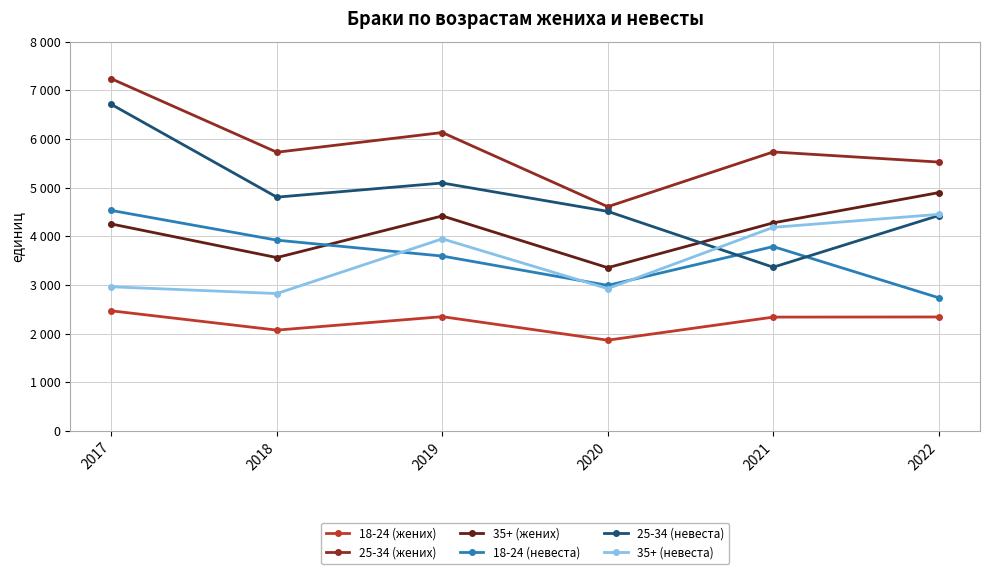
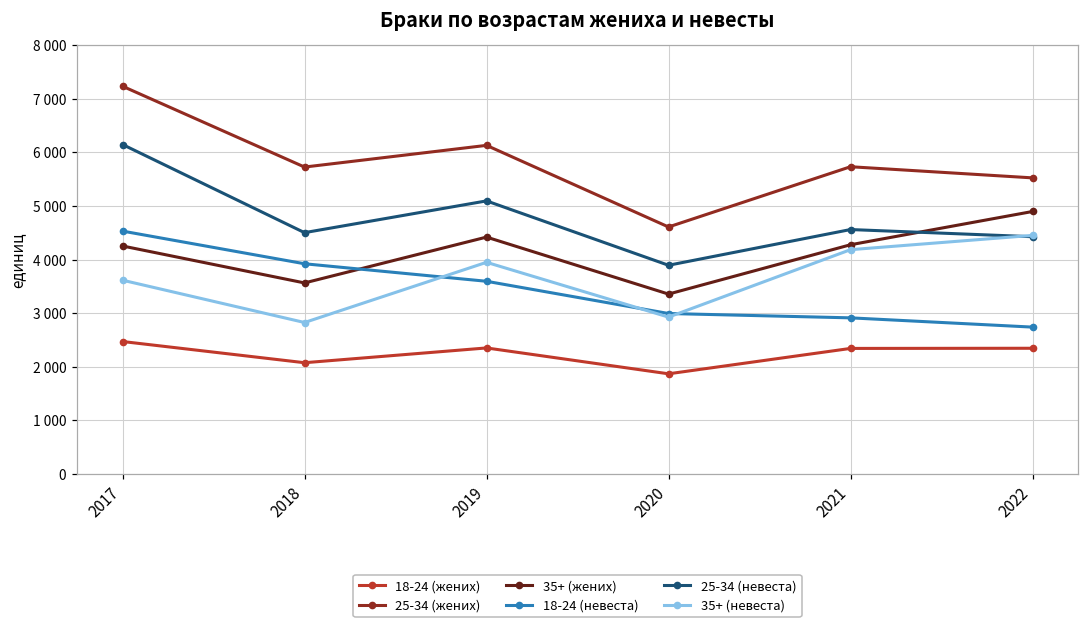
  {
    "18-24 (невеста)": {
      "2017": 4500,
      "2018": 3900,
      "2019": 3600,
      "2020": 3000,
-     "2021": 3800,
+     "2021": 2900,
      "2022": 2700
    },
    "25-34 (невеста)": {
-     "2017": 6700,
-     "2018": 4800,
+     "2017": 6100,
+     "2018": 4500,
      "2019": 5100,
-     "2020": 4500,
-     "2021": 3400
+     "2020": 3900,
+     "2021": 4600
    },
    "35+ (невеста)": {
-     "2017": 3000,
+     "2017": 3600,
      "2018": 2800,
      "2019": 3900,
      "2020": 2900,
      "2021": 4200
    }
  }
